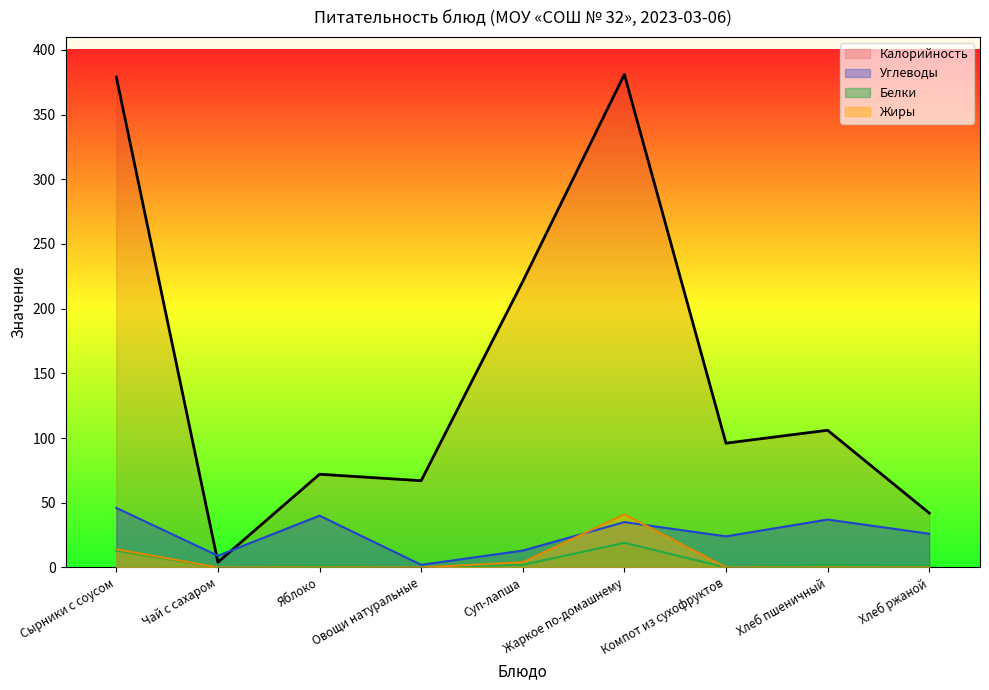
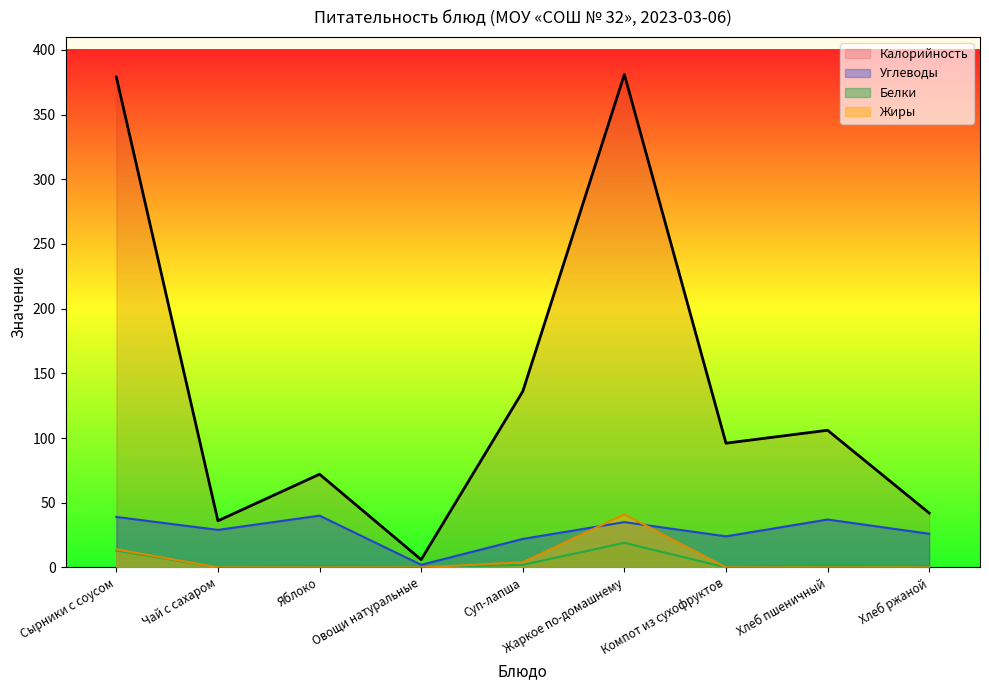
  {
    "Калорийность": {
      "Сырники с соусом": 379,
-     "Чай с сахаром": 4,
+     "Чай с сахаром": 36,
      "Яблоко": 72,
-     "Овощи натуральные": 67,
-     "Суп-лапша": 221,
+     "Овощи натуральные": 6,
+     "Суп-лапша": 136,
      "Жаркое по-домашнему": 381,
      "Компот из сухофруктов": 96,
      "Хлеб пшеничный": 106,
      "Хлеб ржаной": 42
    },
    "Углеводы": {
-     "Сырники с соусом": 46,
-     "Чай с сахаром": 9,
+     "Сырники с соусом": 39,
+     "Чай с сахаром": 29,
      "Яблоко": 40,
      "Овощи натуральные": 2,
-     "Суп-лапша": 13,
+     "Суп-лапша": 22,
      "Жаркое по-домашнему": 35,
      "Компот из сухофруктов": 24,
      "Хлеб пшеничный": 37,
      "Хлеб ржаной": 26
    },
    "Белки": {
      "Суп-лапша": 2,
      "Жаркое по-домашнему": 19,
      "Хлеб пшеничный": 2
    },
    "Жиры": {
      "Суп-лапша": 4,
      "Жаркое по-домашнему": 41,
      "Хлеб пшеничный": 0
    }
  }
